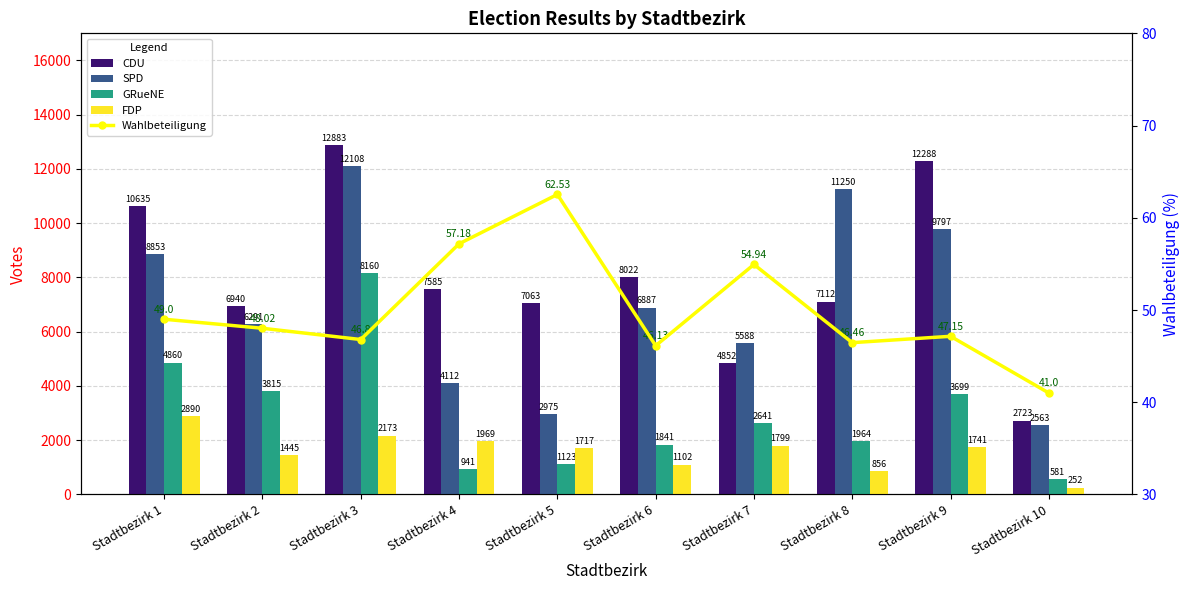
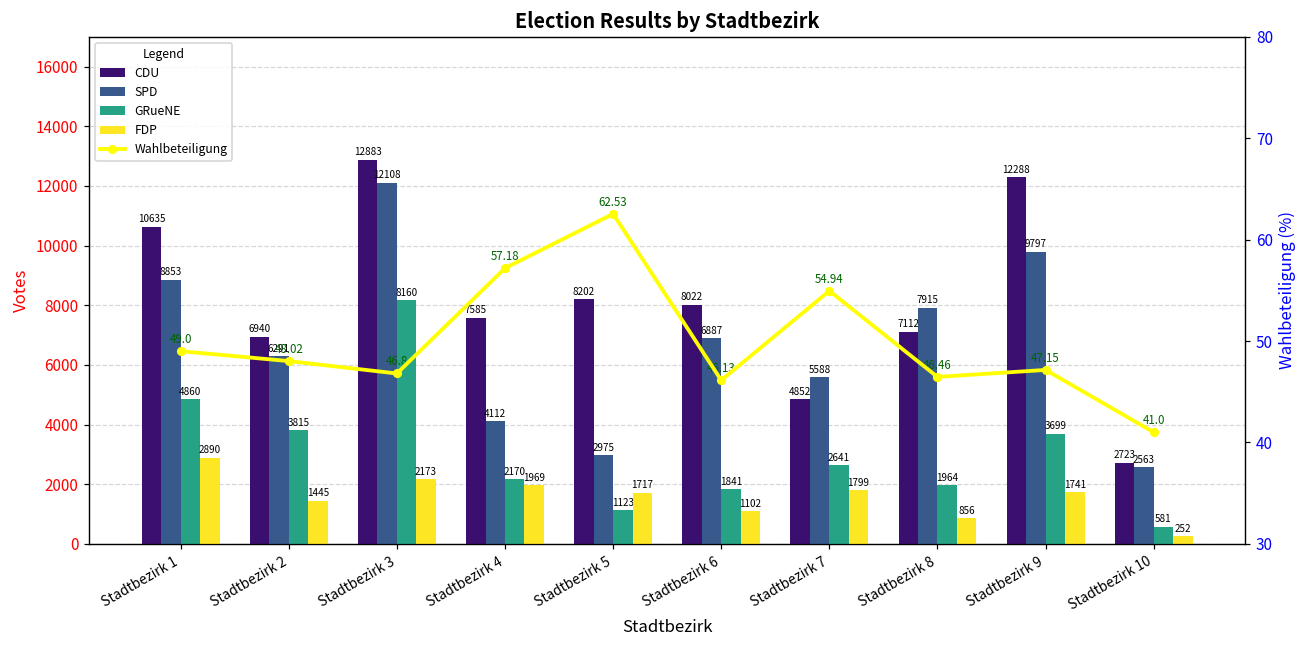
  {
    "CDU": {
      "Stadtbezirk 1": 10635,
      "Stadtbezirk 2": 6940,
      "Stadtbezirk 3": 12883,
      "Stadtbezirk 4": 7585,
-     "Stadtbezirk 5": 7063,
+     "Stadtbezirk 5": 8202,
      "Stadtbezirk 6": 8022,
      "Stadtbezirk 7": 4852,
      "Stadtbezirk 8": 7112,
      "Stadtbezirk 9": 12288,
      "Stadtbezirk 10": 2723
    },
    "SPD": {
      "Stadtbezirk 1": 8853,
      "Stadtbezirk 3": 12108,
      "Stadtbezirk 4": 4112,
      "Stadtbezirk 5": 2975,
      "Stadtbezirk 6": 6887,
      "Stadtbezirk 7": 5588,
-     "Stadtbezirk 8": 11250,
+     "Stadtbezirk 8": 7915,
      "Stadtbezirk 9": 9797,
      "Stadtbezirk 10": 2563
    },
    "GRueNE": {
      "Stadtbezirk 1": 4860,
      "Stadtbezirk 2": 3815,
      "Stadtbezirk 3": 8160,
-     "Stadtbezirk 4": 941,
+     "Stadtbezirk 4": 2170,
      "Stadtbezirk 5": 1123,
      "Stadtbezirk 6": 1841,
      "Stadtbezirk 7": 2641,
      "Stadtbezirk 8": 1964,
      "Stadtbezirk 9": 3699,
      "Stadtbezirk 10": 581
    }
  }
